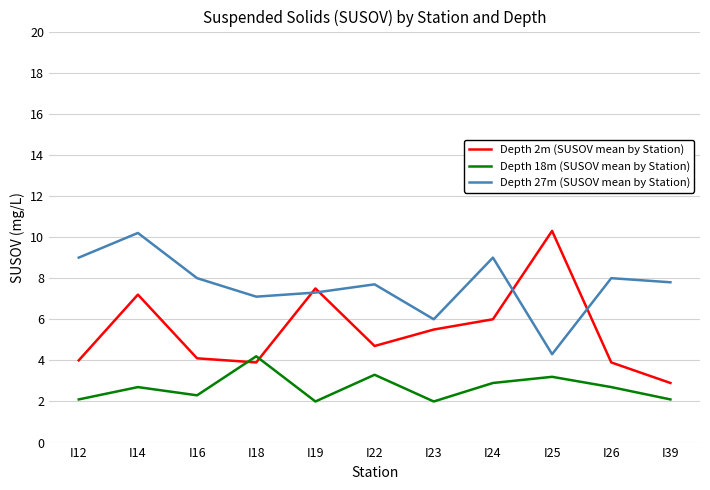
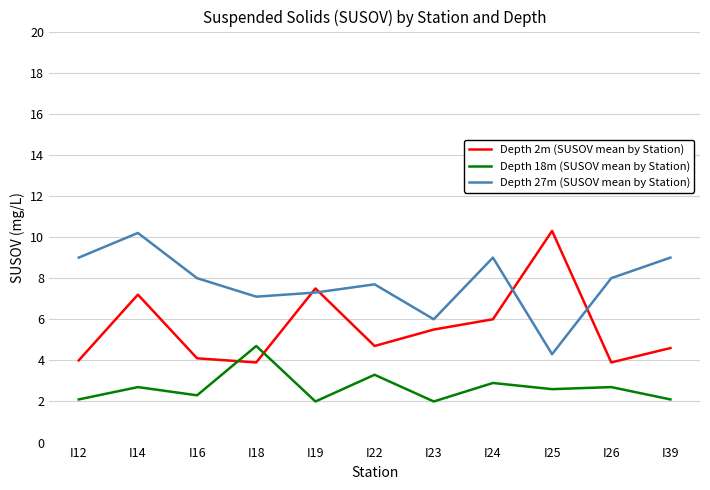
  {
    "Depth 2m (SUSOV mean by Station)": {
      "I12": 4.0,
      "I14": 7.2,
      "I16": 4.1,
      "I18": 3.9,
      "I19": 7.5,
      "I22": 4.7,
      "I23": 5.5,
      "I24": 6.0,
      "I25": 10.3,
      "I26": 3.9,
-     "I39": 2.9
+     "I39": 4.6
    },
    "Depth 18m (SUSOV mean by Station)": {
      "I12": 2.1,
      "I14": 2.7,
      "I16": 2.3,
-     "I18": 4.2,
+     "I18": 4.7,
      "I19": 2.0,
      "I22": 3.3,
      "I23": 2.0,
      "I24": 2.9,
-     "I25": 3.2,
+     "I25": 2.6,
      "I26": 2.7,
      "I39": 2.1
    },
    "Depth 27m (SUSOV mean by Station)": {
      "I12": 9.0,
      "I14": 10.2,
      "I16": 8.0,
      "I18": 7.1,
      "I19": 7.3,
      "I22": 7.7,
      "I23": 6.0,
      "I24": 9.0,
      "I25": 4.3,
      "I26": 8.0,
-     "I39": 7.8
+     "I39": 9.0
    }
  }
